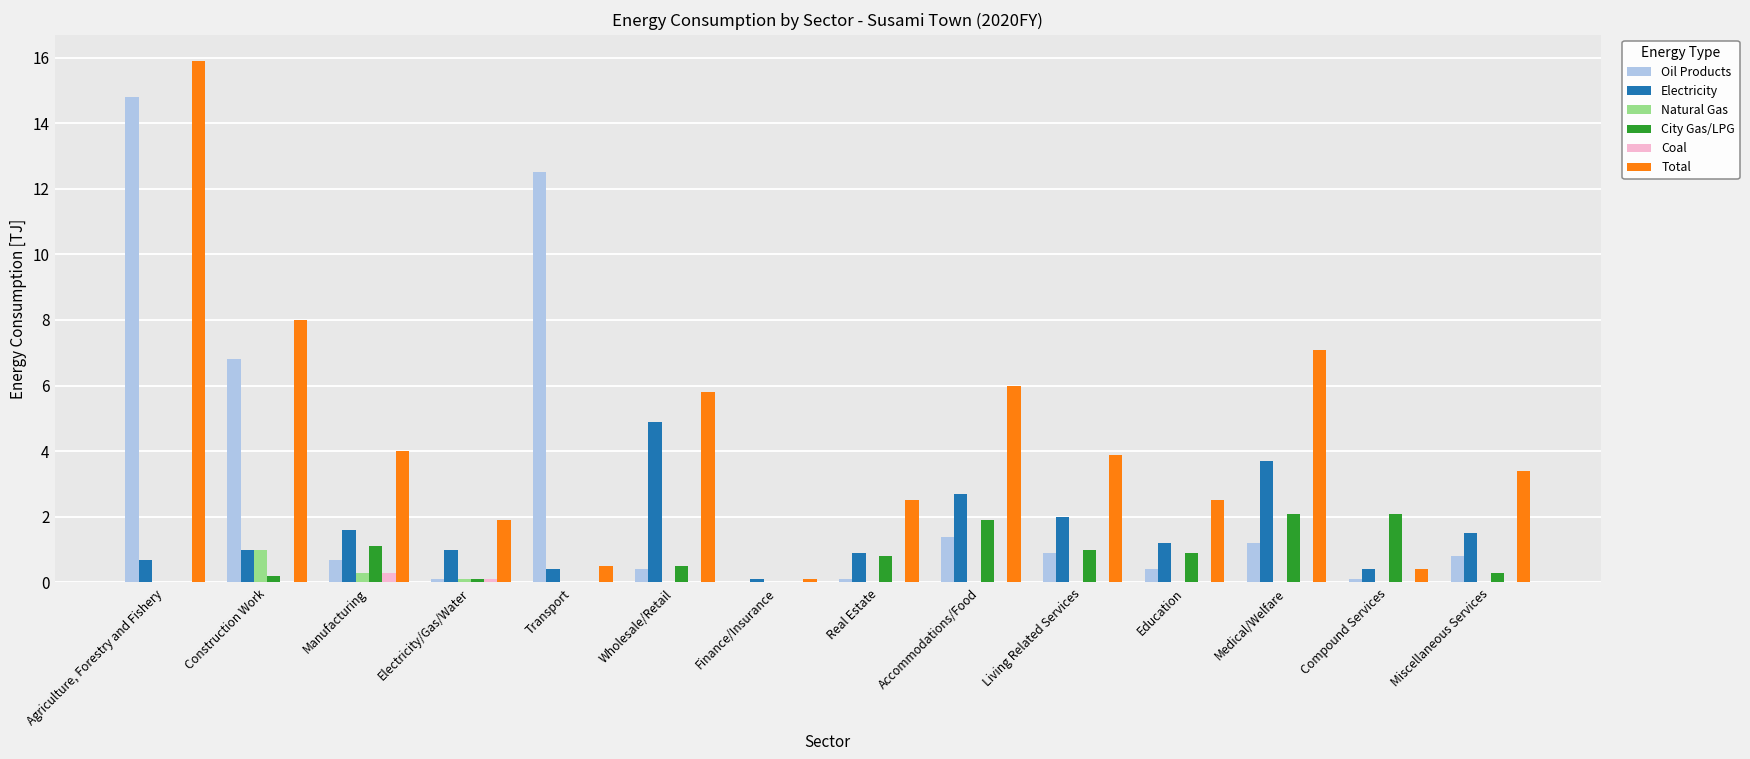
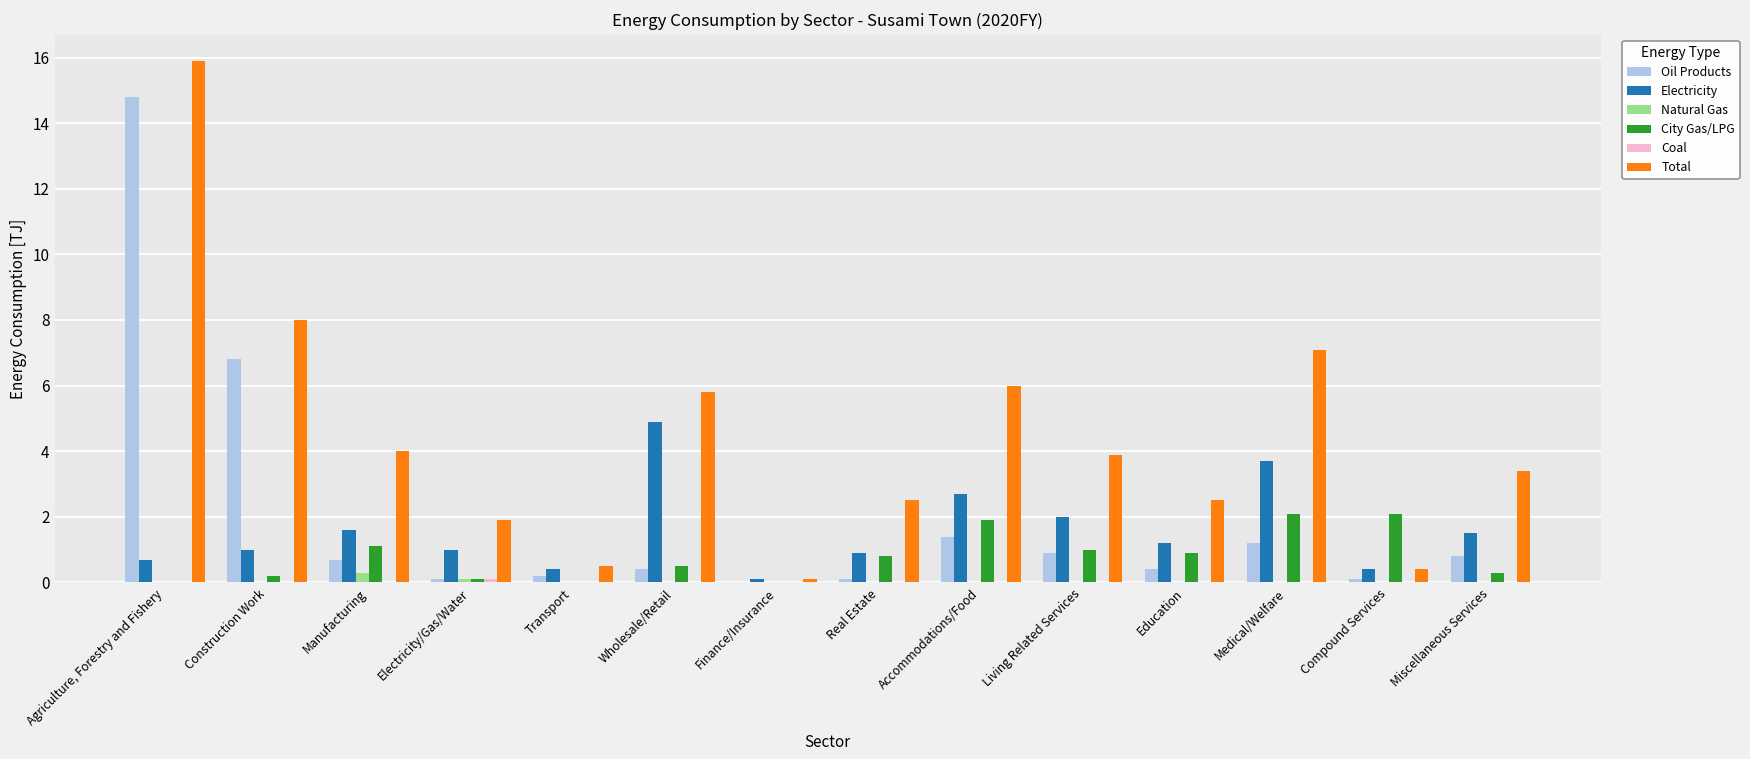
  {
    "Oil Products": {
      "Agriculture, Forestry and Fishery": 14.8,
      "Construction Work": 6.8,
      "Manufacturing": 0.7,
      "Electricity/Gas/Water": 0.1,
-     "Transport": 12.5,
+     "Transport": 0.2,
      "Wholesale/Retail": 0.4,
      "Finance/Insurance": 0.0,
      "Real Estate": 0.1,
      "Accommodations/Food": 1.4,
      "Living Related Services": 0.9,
      "Education": 0.4,
      "Medical/Welfare": 1.2,
      "Compound Services": 0.1,
      "Miscellaneous Services": 0.8
    },
    "Electricity": {
      "Agriculture, Forestry and Fishery": 0.7,
      "Construction Work": 1.0,
      "Manufacturing": 1.6,
      "Electricity/Gas/Water": 1.0,
      "Transport": 0.4,
      "Wholesale/Retail": 4.9,
      "Finance/Insurance": 0.1,
      "Real Estate": 0.9,
      "Accommodations/Food": 2.7,
      "Living Related Services": 2.0,
      "Education": 1.2,
      "Medical/Welfare": 3.7,
      "Compound Services": 0.4,
      "Miscellaneous Services": 1.5
    },
    "Natural Gas": {
      "Agriculture, Forestry and Fishery": 0,
-     "Construction Work": 1,
+     "Construction Work": 0,
      "Manufacturing": 0.3,
      "Electricity/Gas/Water": 0.1,
      "Transport": 0,
      "Wholesale/Retail": 0,
      "Finance/Insurance": 0,
      "Real Estate": 0,
      "Accommodations/Food": 0,
      "Living Related Services": 0,
      "Education": 0,
      "Medical/Welfare": 0,
      "Compound Services": 0,
      "Miscellaneous Services": 0
    },
    "City Gas/LPG": {
      "Agriculture, Forestry and Fishery": 0.0,
      "Construction Work": 0.2,
      "Manufacturing": 1.1,
      "Electricity/Gas/Water": 0.1,
      "Transport": 0.0,
      "Wholesale/Retail": 0.5,
      "Finance/Insurance": 0.0,
      "Real Estate": 0.8,
      "Accommodations/Food": 1.9,
      "Living Related Services": 1.0,
      "Education": 0.9,
      "Medical/Welfare": 2.1,
      "Compound Services": 2.1,
      "Miscellaneous Services": 0.3
    },
    "Coal": {
      "Agriculture, Forestry and Fishery": 0.0,
      "Construction Work": 0.0,
-     "Manufacturing": 0.3,
+     "Manufacturing": 0.0,
      "Electricity/Gas/Water": 0.1,
      "Transport": 0.0,
      "Wholesale/Retail": 0.0,
      "Finance/Insurance": 0.0,
      "Real Estate": 0.0,
      "Accommodations/Food": 0.0,
      "Living Related Services": 0.0,
      "Education": 0.0,
      "Medical/Welfare": 0.0,
      "Compound Services": 0.0,
      "Miscellaneous Services": 0.0
    },
    "Total": {
      "Agriculture, Forestry and Fishery": 15.9,
      "Construction Work": 8.0,
      "Manufacturing": 4.0,
      "Electricity/Gas/Water": 1.9,
      "Transport": 0.5,
      "Wholesale/Retail": 5.8,
      "Finance/Insurance": 0.1,
      "Real Estate": 2.5,
      "Accommodations/Food": 6.0,
      "Living Related Services": 3.9,
      "Education": 2.5,
      "Medical/Welfare": 7.1,
      "Compound Services": 0.4,
      "Miscellaneous Services": 3.4
    }
  }
